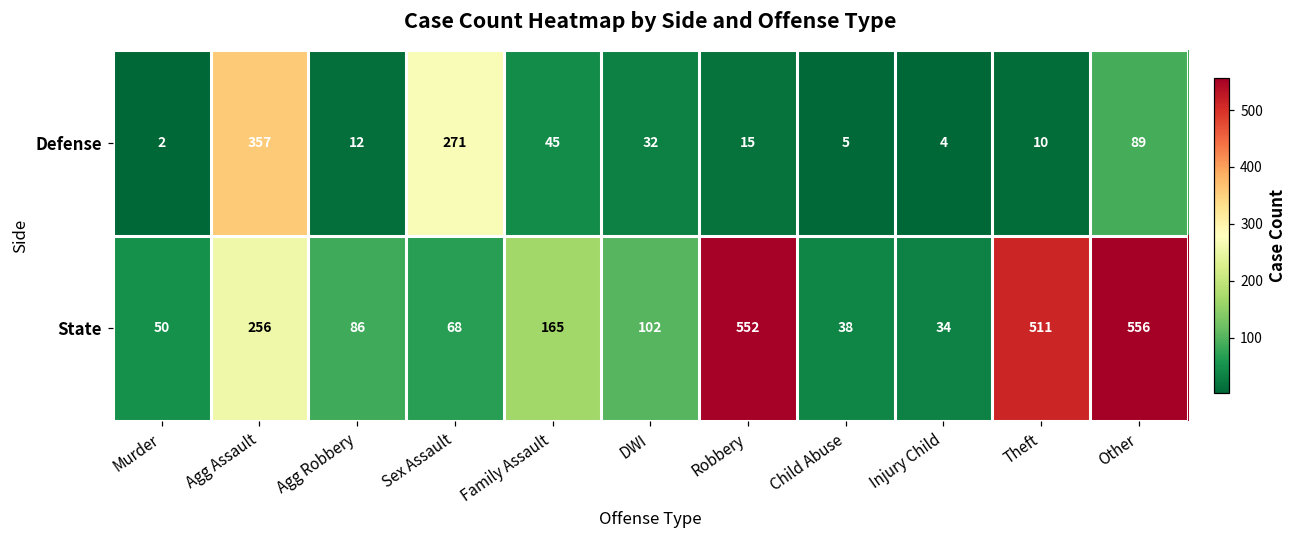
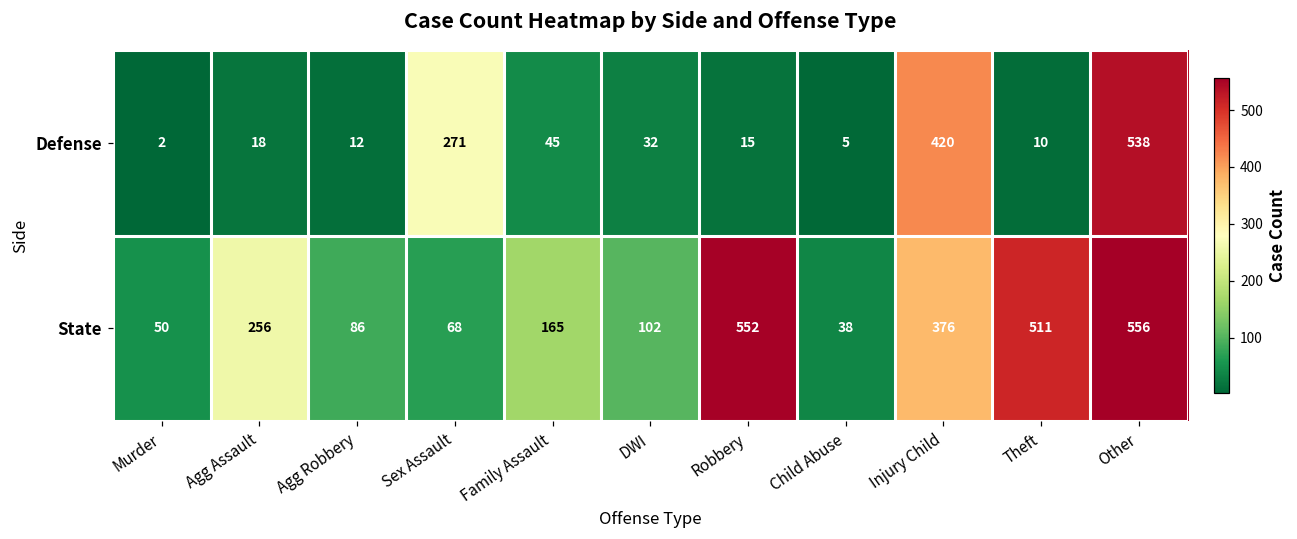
  {
    "Defense": {
      "Murder": 2,
-     "Agg Assault": 357,
+     "Agg Assault": 18,
      "Agg Robbery": 12,
      "Sex Assault": 271,
      "Family Assault": 45,
      "DWI": 32,
      "Robbery": 15,
      "Child Abuse": 5,
-     "Injury Child": 4,
+     "Injury Child": 420,
      "Theft": 10,
-     "Other": 89
+     "Other": 538
    },
    "State": {
      "Murder": 50,
      "Agg Assault": 256,
      "Agg Robbery": 86,
      "Sex Assault": 68,
      "Family Assault": 165,
      "DWI": 102,
      "Robbery": 552,
      "Child Abuse": 38,
-     "Injury Child": 34,
+     "Injury Child": 376,
      "Theft": 511,
      "Other": 556
    }
  }
